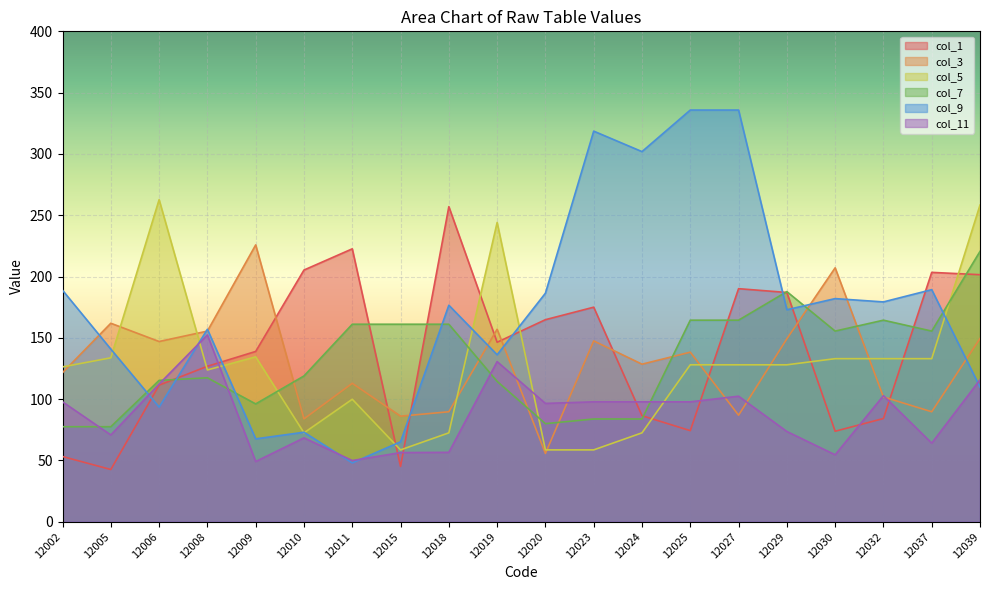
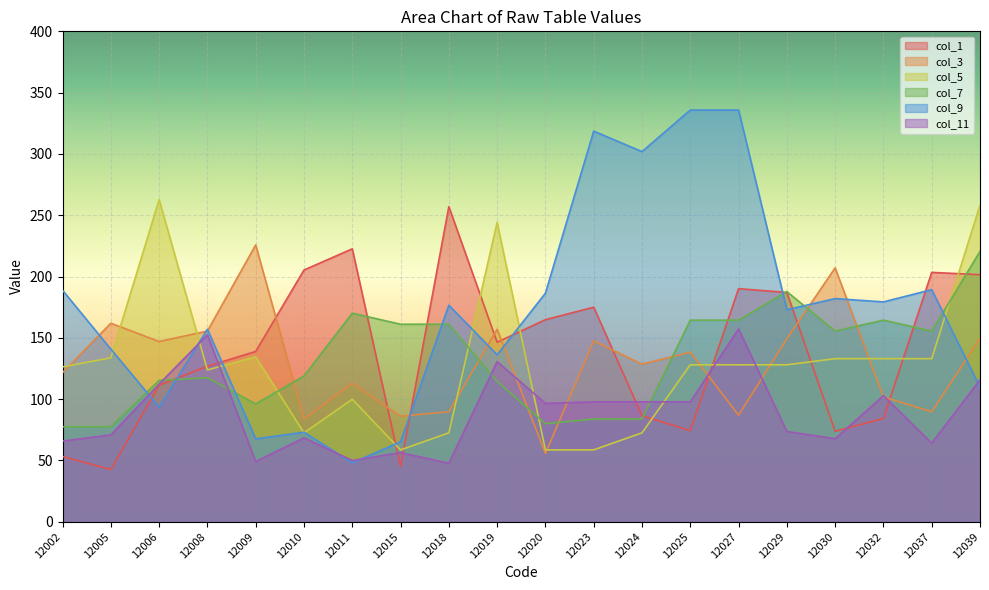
  {
    "col_7": {
      "12002": 78,
      "12005": 78,
      "12006": 115,
      "12008": 117,
      "12009": 96,
      "12010": 119,
-     "12011": 161,
+     "12011": 170,
      "12015": 161,
      "12018": 161,
      "12019": 115,
      "12020": 80,
      "12023": 84,
      "12024": 84,
      "12025": 164,
      "12027": 164,
      "12030": 156,
      "12032": 164,
      "12037": 156,
      "12039": 221
    },
    "col_9": {
      "12002": 189,
      "12005": 141,
      "12006": 94,
      "12009": 68,
      "12015": 65,
      "12018": 177,
      "12019": 136,
      "12020": 186,
      "12023": 319,
      "12024": 302,
      "12025": 336,
      "12027": 336,
      "12029": 173,
      "12030": 182,
      "12032": 179,
      "12037": 189,
      "12039": 110
    },
    "col_11": {
-     "12002": 98,
+     "12002": 66,
      "12005": 71,
      "12008": 152,
      "12009": 49,
      "12010": 68,
      "12015": 56,
-     "12018": 57,
+     "12018": 48,
      "12019": 131,
      "12020": 97,
      "12023": 98,
      "12024": 98,
      "12025": 98,
-     "12027": 102,
+     "12027": 157,
      "12029": 74,
-     "12030": 55,
+     "12030": 68,
      "12037": 64,
      "12039": 116
    }
  }
